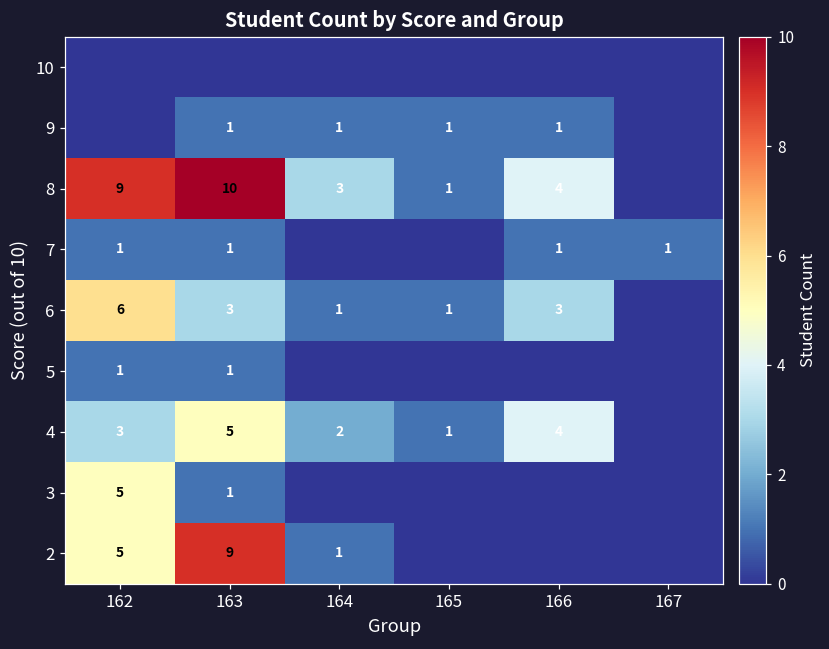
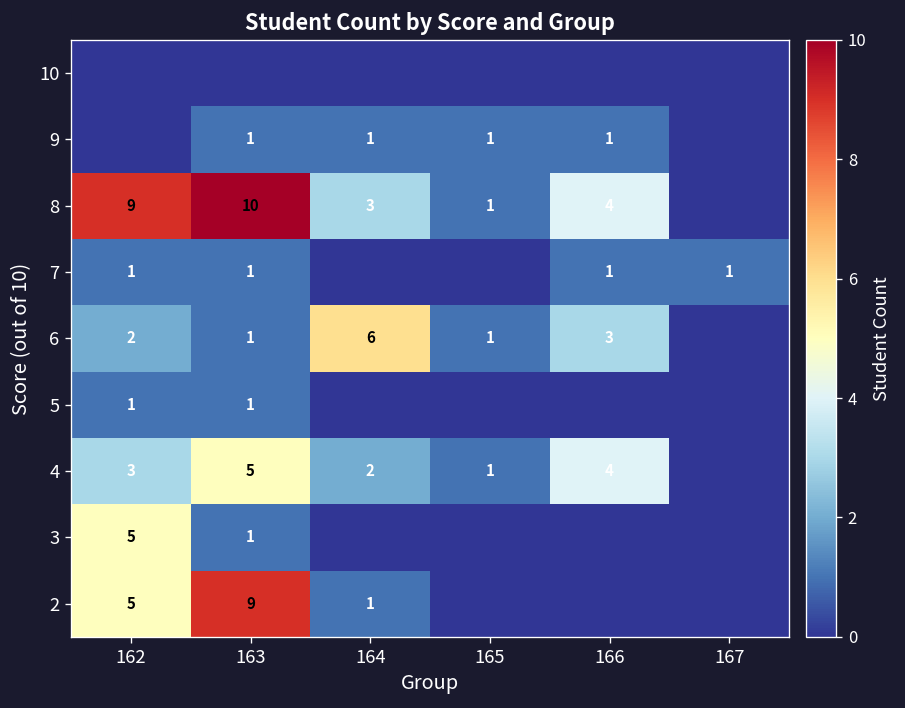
  {
    "9": {
      "163": 1,
      "164": 1,
      "165": 1,
      "166": 1
    },
    "8": {
      "162": 9,
      "163": 10,
      "164": 3,
      "165": 1
    },
    "7": {
      "162": 1,
      "163": 1,
      "166": 1,
      "167": 1
    },
    "6": {
-     "162": 6,
-     "163": 3,
-     "164": 1,
+     "162": 2,
+     "163": 1,
+     "164": 6,
      "165": 1,
      "166": 3
    },
    "5": {
      "162": 1,
      "163": 1
    },
    "4": {
      "162": 3,
      "163": 5,
      "164": 2,
      "165": 1
    },
    "3": {
      "162": 5,
      "163": 1
    },
    "2": {
      "162": 5,
      "163": 9,
      "164": 1
    }
  }
